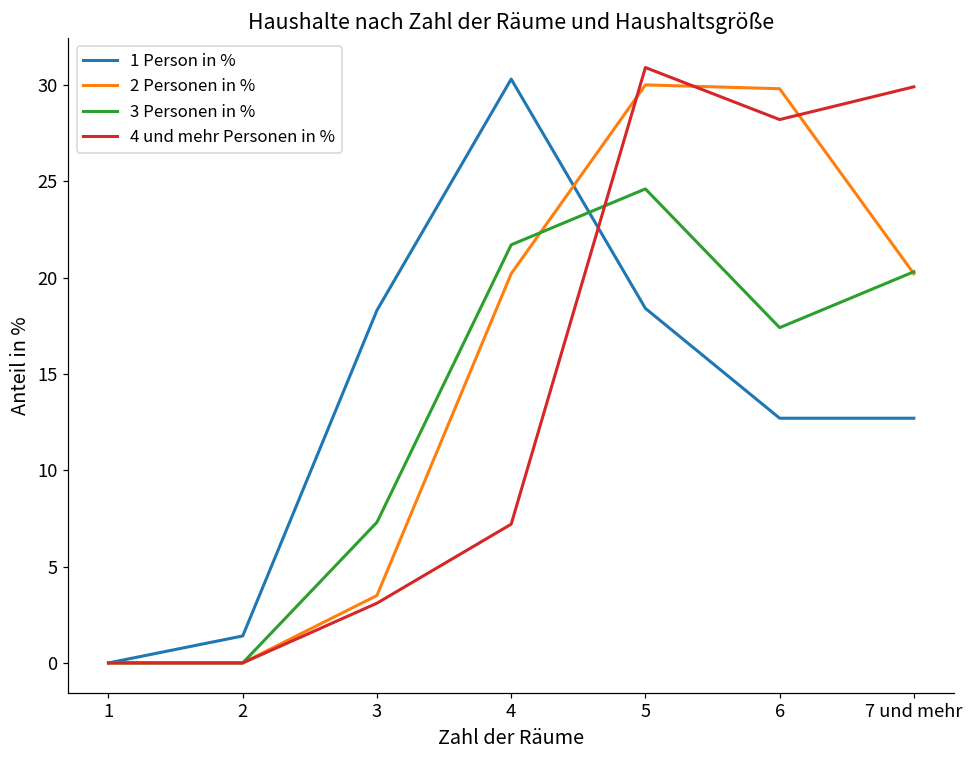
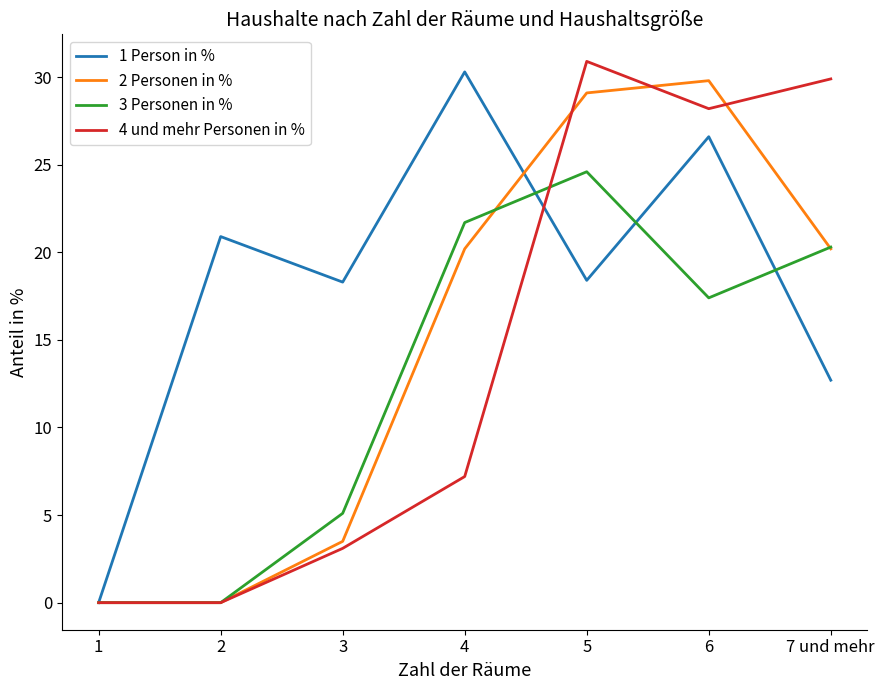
  {
    "1 Person in %": {
-     "2": 1.4,
+     "2": 20.9,
      "3": 18.3,
      "4": 30.3,
      "5": 18.4,
-     "6": 12.7,
+     "6": 26.6,
      "7 und mehr": 12.7
    },
    "2 Personen in %": {
      "3": 3.5,
      "4": 20.2,
-     "5": 30.0,
+     "5": 29.1,
      "6": 29.8
    },
    "3 Personen in %": {
-     "3": 7.3,
+     "3": 5.1,
      "4": 21.7,
      "5": 24.6,
      "6": 17.4
    },
    "4 und mehr Personen in %": {
      "3": 3.1,
      "4": 7.2,
      "5": 30.9,
      "6": 28.2,
      "7 und mehr": 29.9
    }
  }
